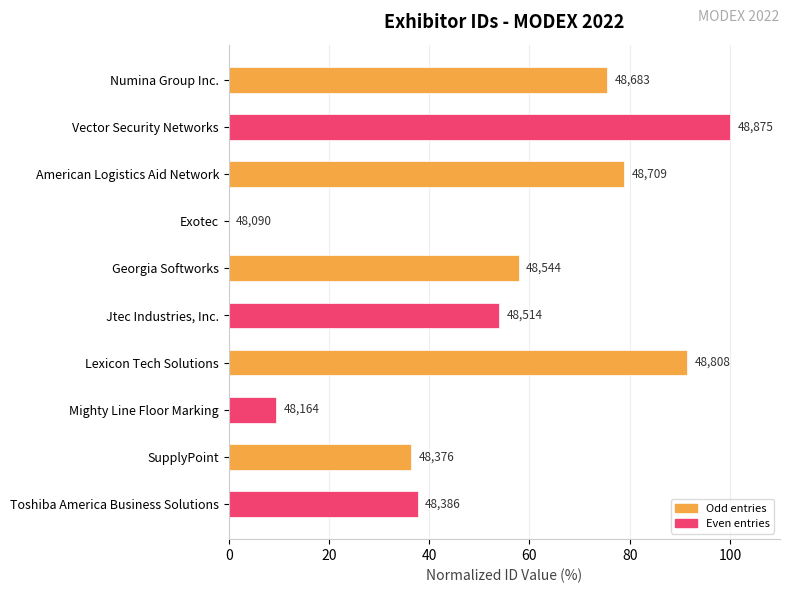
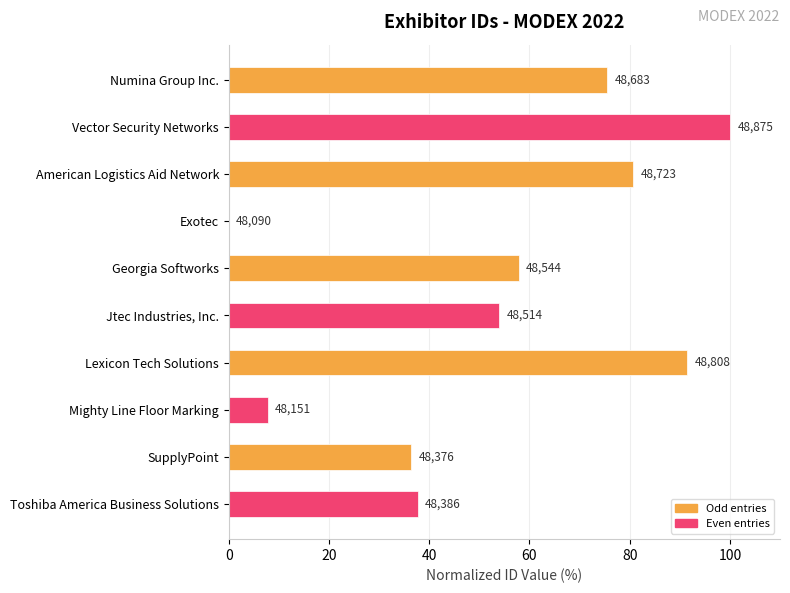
  {
-   "American Logistics Aid Network": "48,709",
-   "Mighty Line Floor Marking": "48,164"
+   "American Logistics Aid Network": "48,723",
+   "Mighty Line Floor Marking": "48,151"
  }
